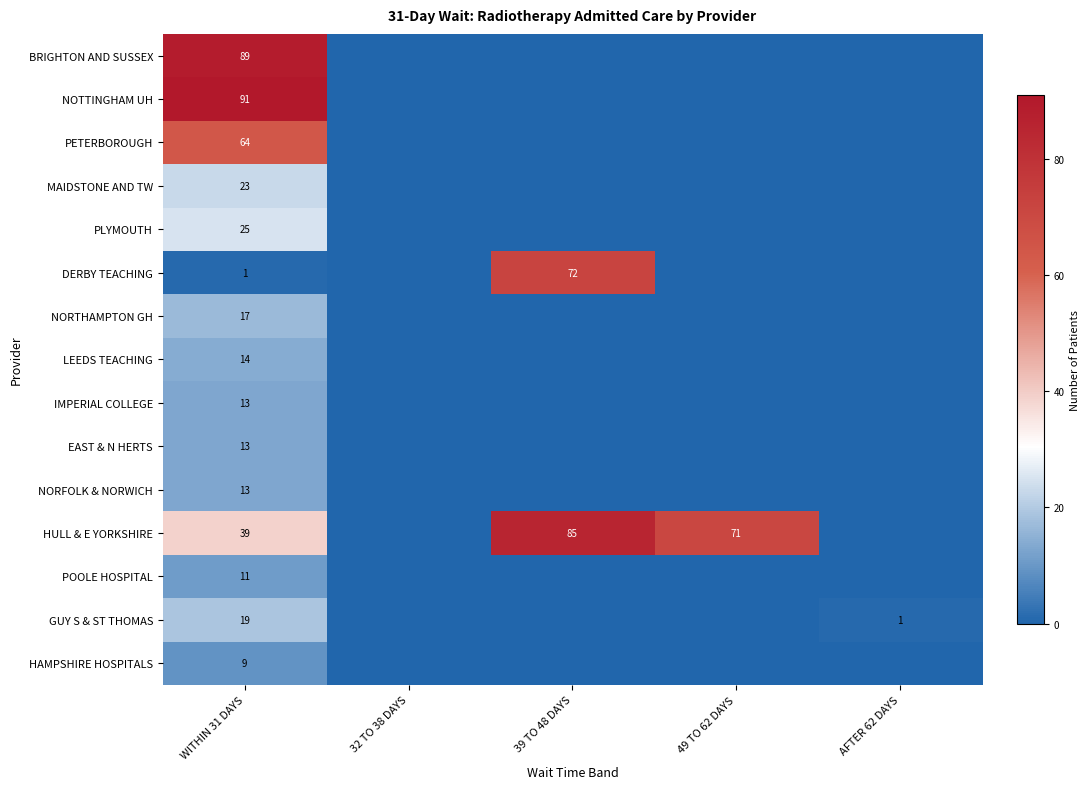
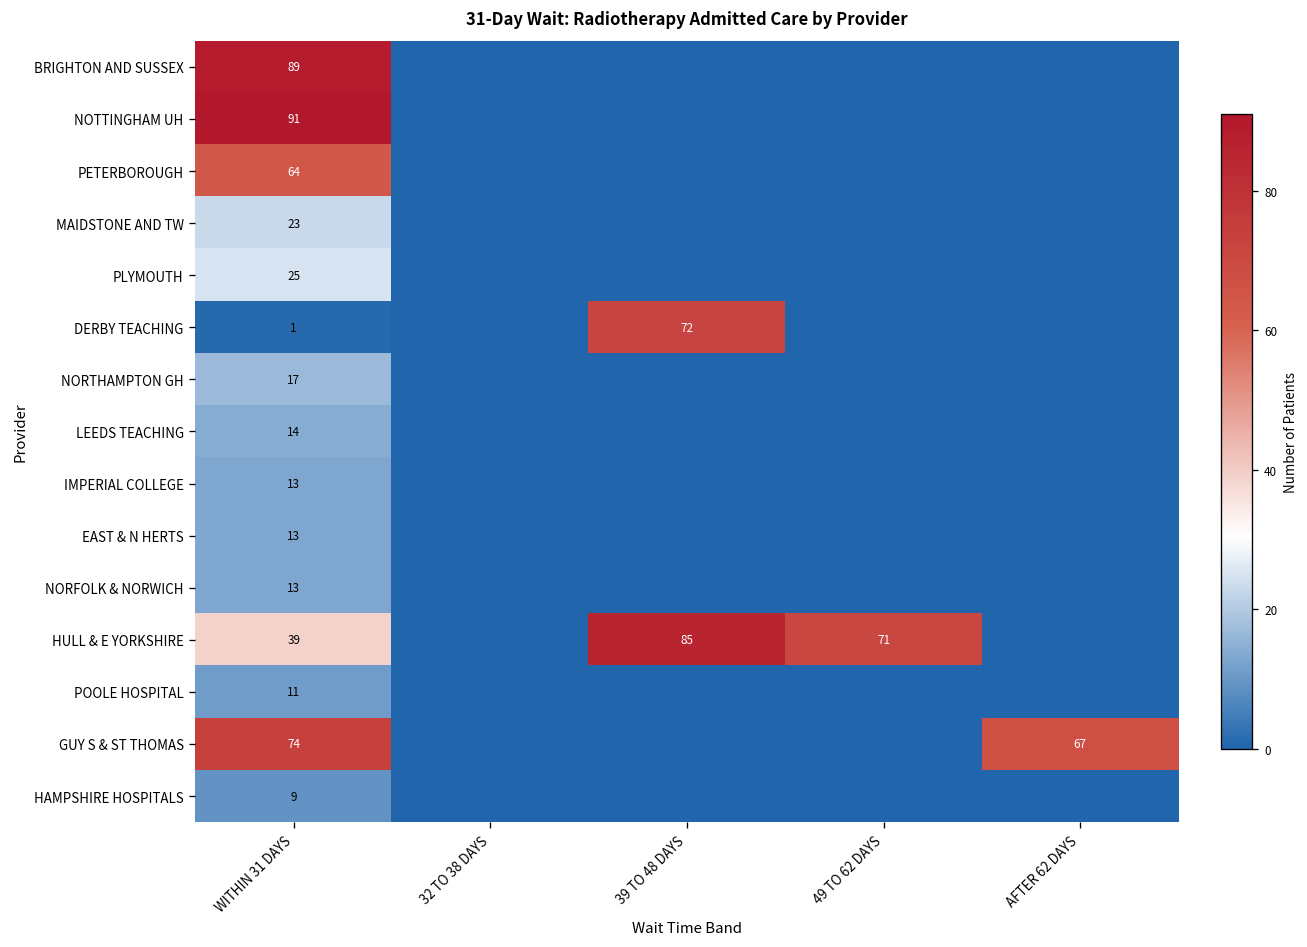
  {
    "BRIGHTON AND SUSSEX": {
      "WITHIN 31 DAYS": 89
    },
    "NOTTINGHAM UH": {
      "WITHIN 31 DAYS": 91
    },
    "PETERBOROUGH": {
      "WITHIN 31 DAYS": 64
    },
    "MAIDSTONE AND TW": {
      "WITHIN 31 DAYS": 23
    },
    "PLYMOUTH": {
      "WITHIN 31 DAYS": 25
    },
    "DERBY TEACHING": {
      "WITHIN 31 DAYS": 1,
      "39 TO 48 DAYS": 72
    },
    "NORTHAMPTON GH": {
      "WITHIN 31 DAYS": 17
    },
    "LEEDS TEACHING": {
      "WITHIN 31 DAYS": 14
    },
    "IMPERIAL COLLEGE": {
      "WITHIN 31 DAYS": 13
    },
    "EAST & N HERTS": {
      "WITHIN 31 DAYS": 13
    },
    "NORFOLK & NORWICH": {
      "WITHIN 31 DAYS": 13
    },
    "HULL & E YORKSHIRE": {
      "WITHIN 31 DAYS": 39,
      "39 TO 48 DAYS": 85,
      "49 TO 62 DAYS": 71
    },
    "POOLE HOSPITAL": {
      "WITHIN 31 DAYS": 11
    },
    "GUY S & ST THOMAS": {
-     "WITHIN 31 DAYS": 19,
-     "AFTER 62 DAYS": 1
+     "WITHIN 31 DAYS": 74,
+     "AFTER 62 DAYS": 67
    },
    "HAMPSHIRE HOSPITALS": {
      "WITHIN 31 DAYS": 9
    }
  }
